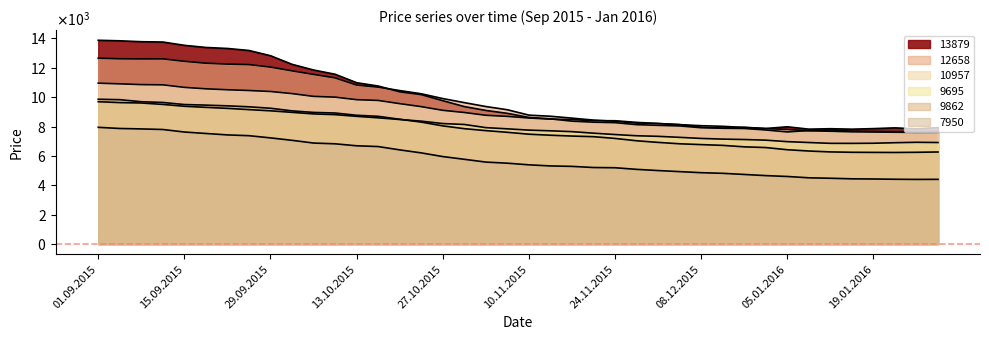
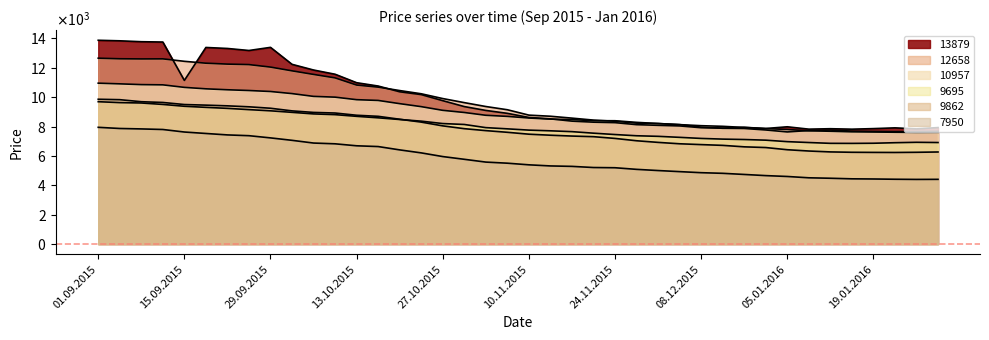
  {
    "13879": {
      "01.09.2015": 13900,
-     "15.09.2015": 13500,
-     "29.09.2015": 12800,
+     "15.09.2015": 11100,
+     "29.09.2015": 13400,
      "05.01.2016": 8000,
      "19.01.2016": 7900
    }
  }
